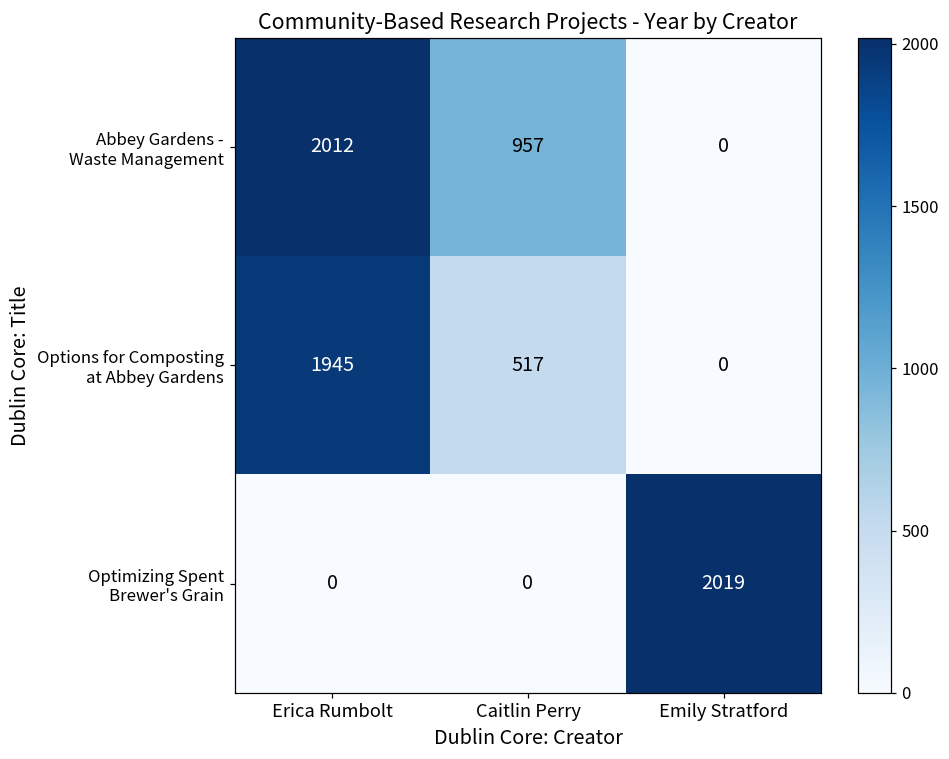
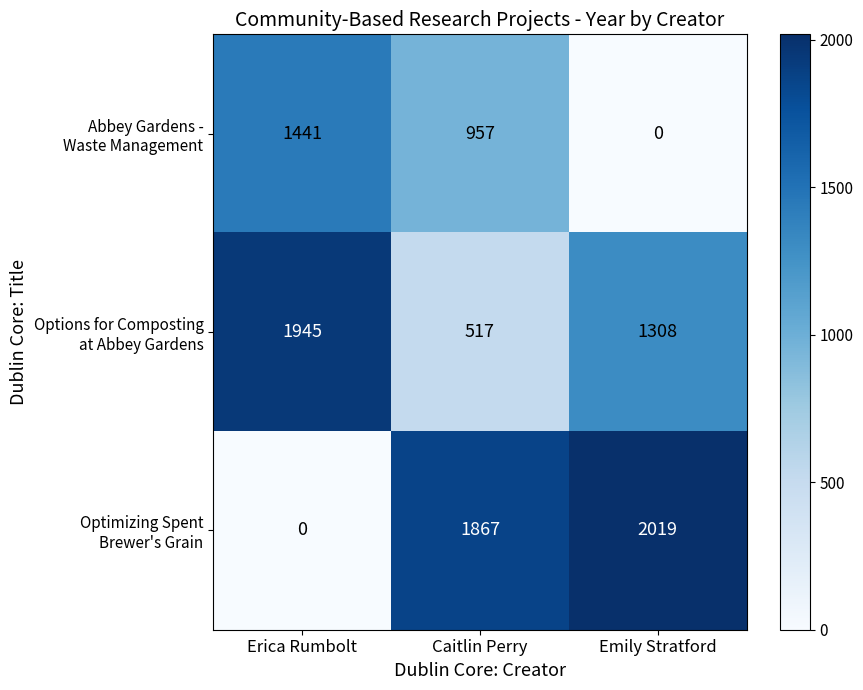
  {
    "Abbey Gardens - Waste Management": {
-     "Erica Rumbolt": 2012,
+     "Erica Rumbolt": 1441,
      "Caitlin Perry": 957,
      "Emily Stratford": 0
    },
    "Options for Composting at Abbey Gardens": {
      "Erica Rumbolt": 1945,
      "Caitlin Perry": 517,
-     "Emily Stratford": 0
+     "Emily Stratford": 1308
    },
    "Optimizing Spent Brewer's Grain": {
      "Erica Rumbolt": 0,
-     "Caitlin Perry": 0,
+     "Caitlin Perry": 1867,
      "Emily Stratford": 2019
    }
  }
